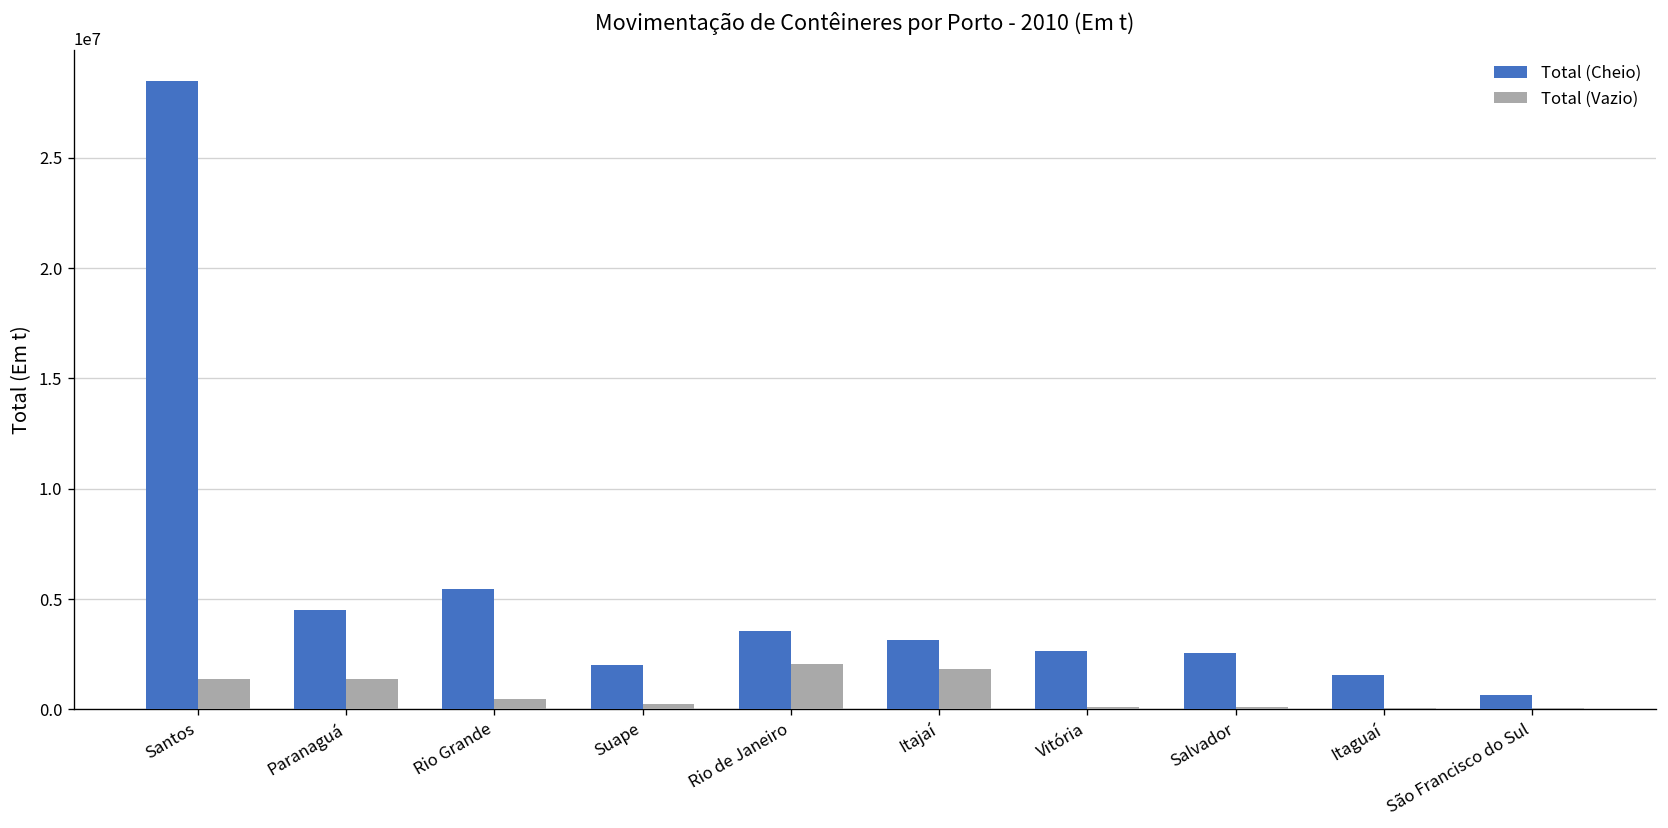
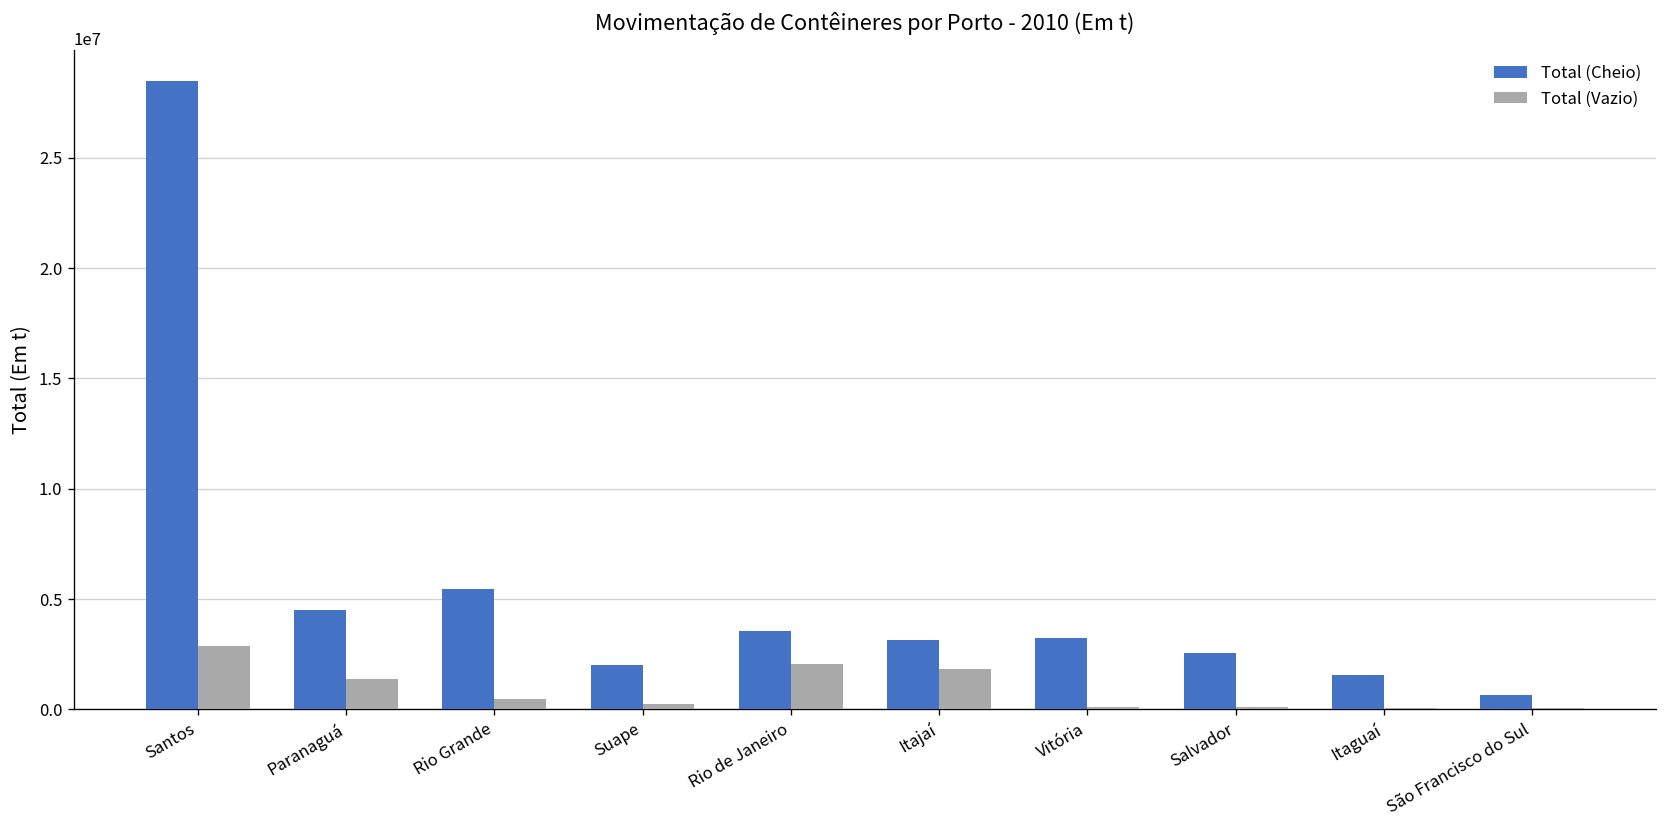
  {
    "Total (Cheio)": {
      "Santos": 28500000,
      "Paranaguá": 4500000,
      "Rio Grande": 5400000,
      "Suape": 2000000,
      "Rio de Janeiro": 3600000,
      "Itajaí": 3100000,
-     "Vitória": 2700000,
+     "Vitória": 3200000,
      "Salvador": 2600000,
      "Itaguaí": 1500000,
      "São Francisco do Sul": 700000
    },
    "Total (Vazio)": {
-     "Santos": 1400000,
+     "Santos": 2900000,
      "Paranaguá": 1400000,
      "Rio Grande": 500000,
      "Suape": 200000,
      "Rio de Janeiro": 2100000,
      "Itajaí": 1800000
    }
  }
